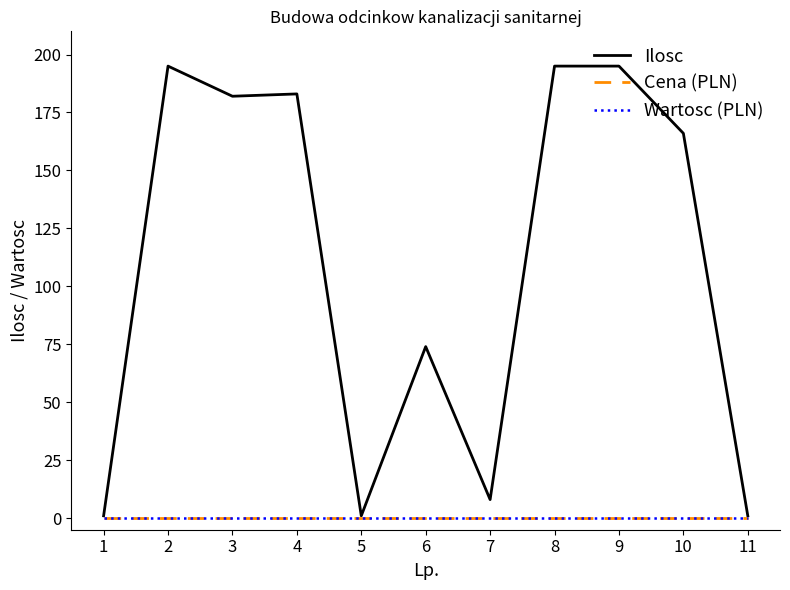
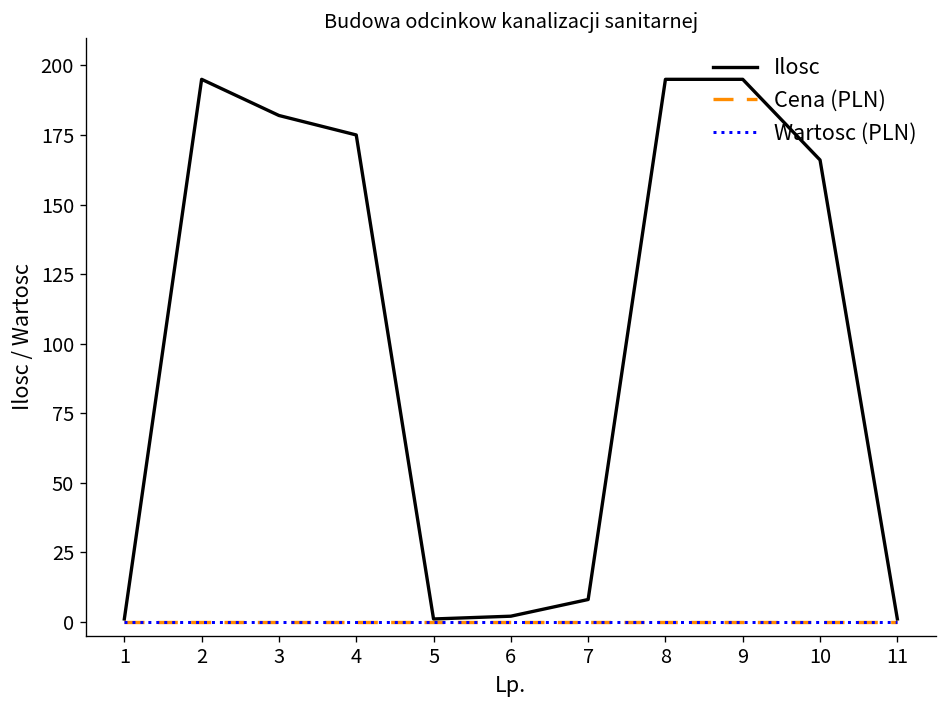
  {
    "Ilosc": {
      "2": 195,
      "3": 182,
-     "4": 183,
-     "6": 74,
+     "4": 175,
+     "6": 2,
      "7": 8,
      "8": 195,
      "9": 195,
      "10": 166
    },
    "Wartosc (PLN)": {
      "2": 0,
      "3": 0,
      "4": 0,
      "6": 0,
      "7": 0,
      "8": 0,
      "9": 0,
      "10": 0
    }
  }
